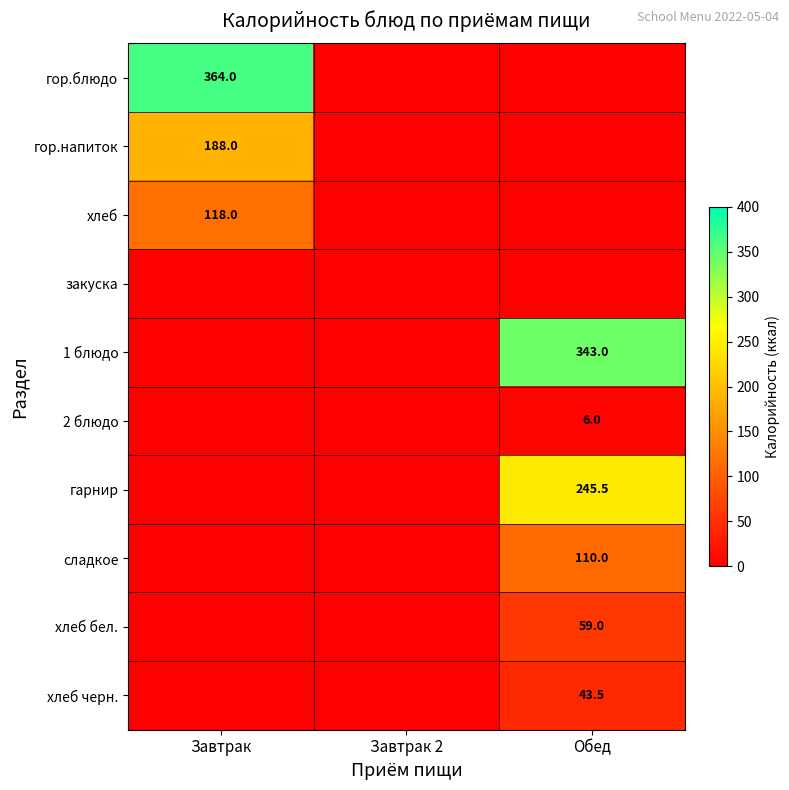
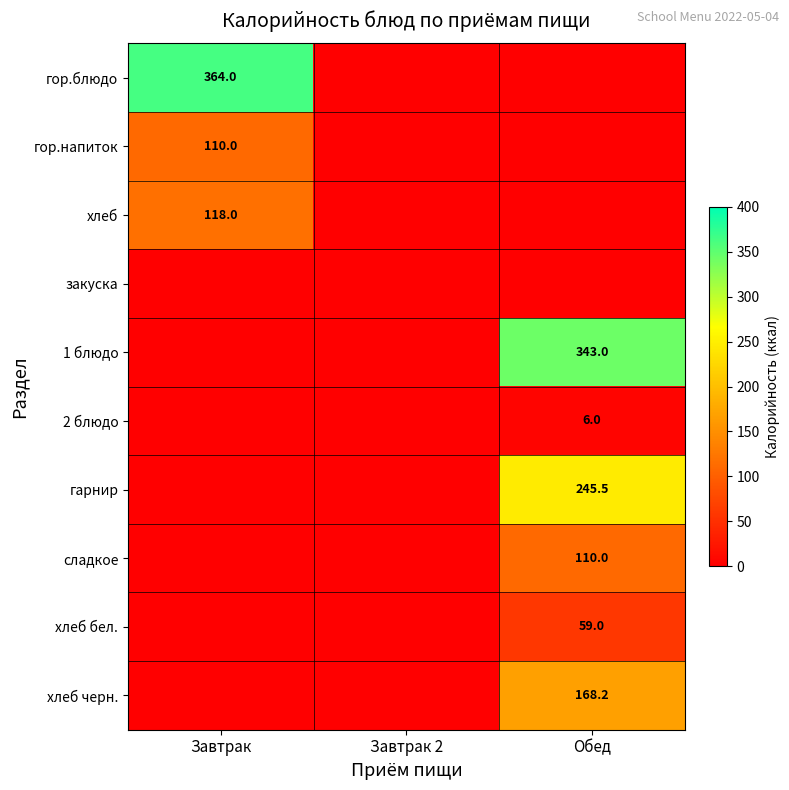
  {
    "гор.блюдо": {
      "Завтрак": 364.0
    },
    "гор.напиток": {
-     "Завтрак": 188.0
+     "Завтрак": 110.0
    },
    "хлеб": {
      "Завтрак": 118.0
    },
    "1 блюдо": {
      "Обед": 343.0
    },
    "2 блюдо": {
      "Обед": 6.0
    },
    "гарнир": {
      "Обед": 245.5
    },
    "сладкое": {
      "Обед": 110.0
    },
    "хлеб бел.": {
      "Обед": 59.0
    },
    "хлеб черн.": {
-     "Обед": 43.5
+     "Обед": 168.2
    }
  }
